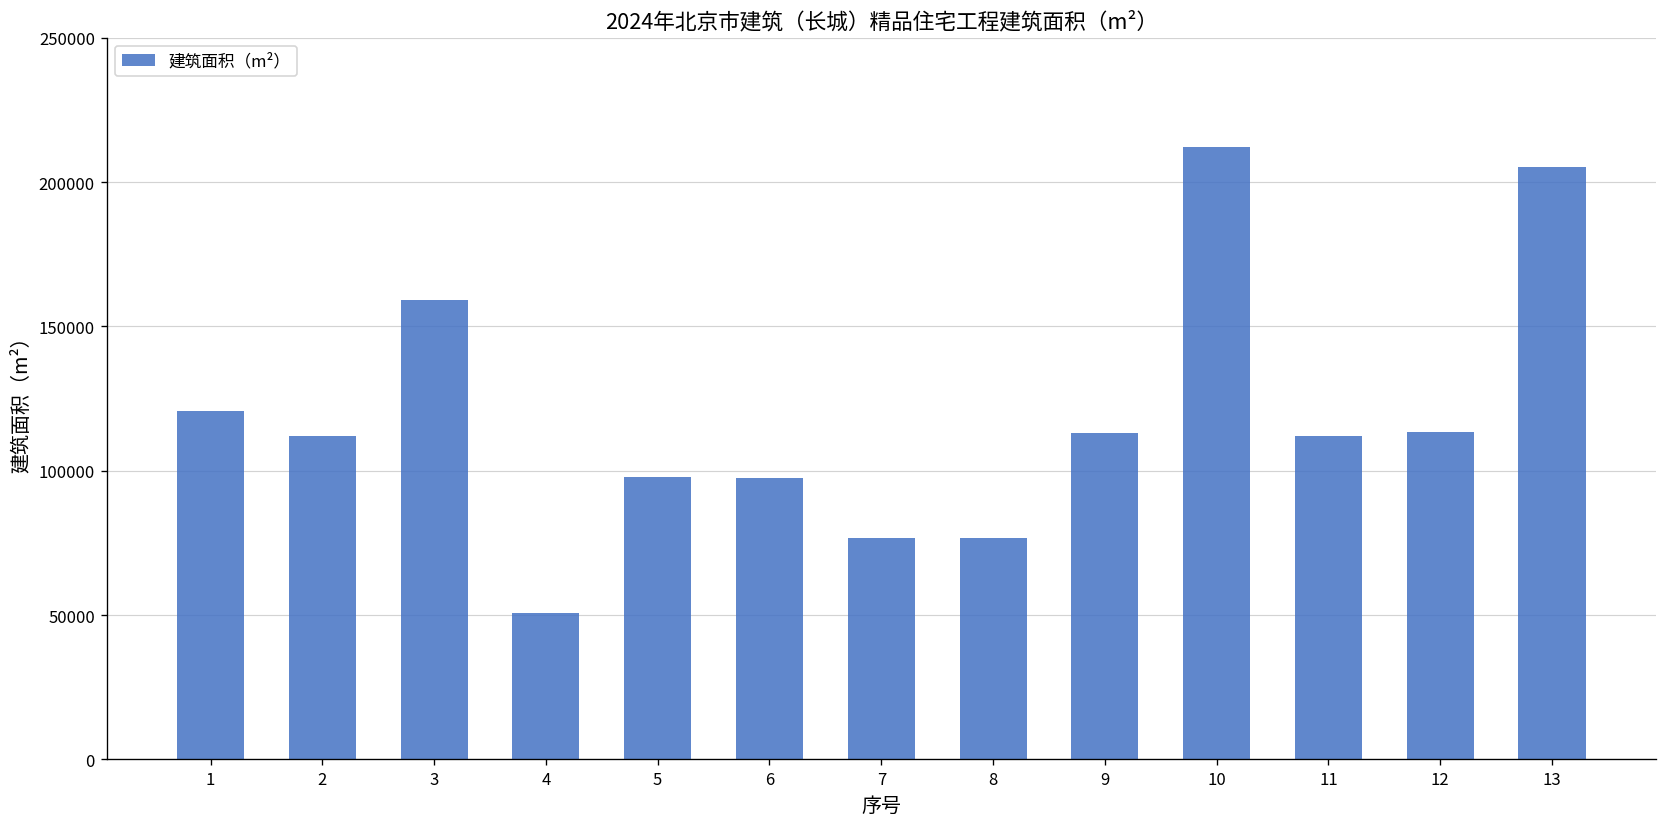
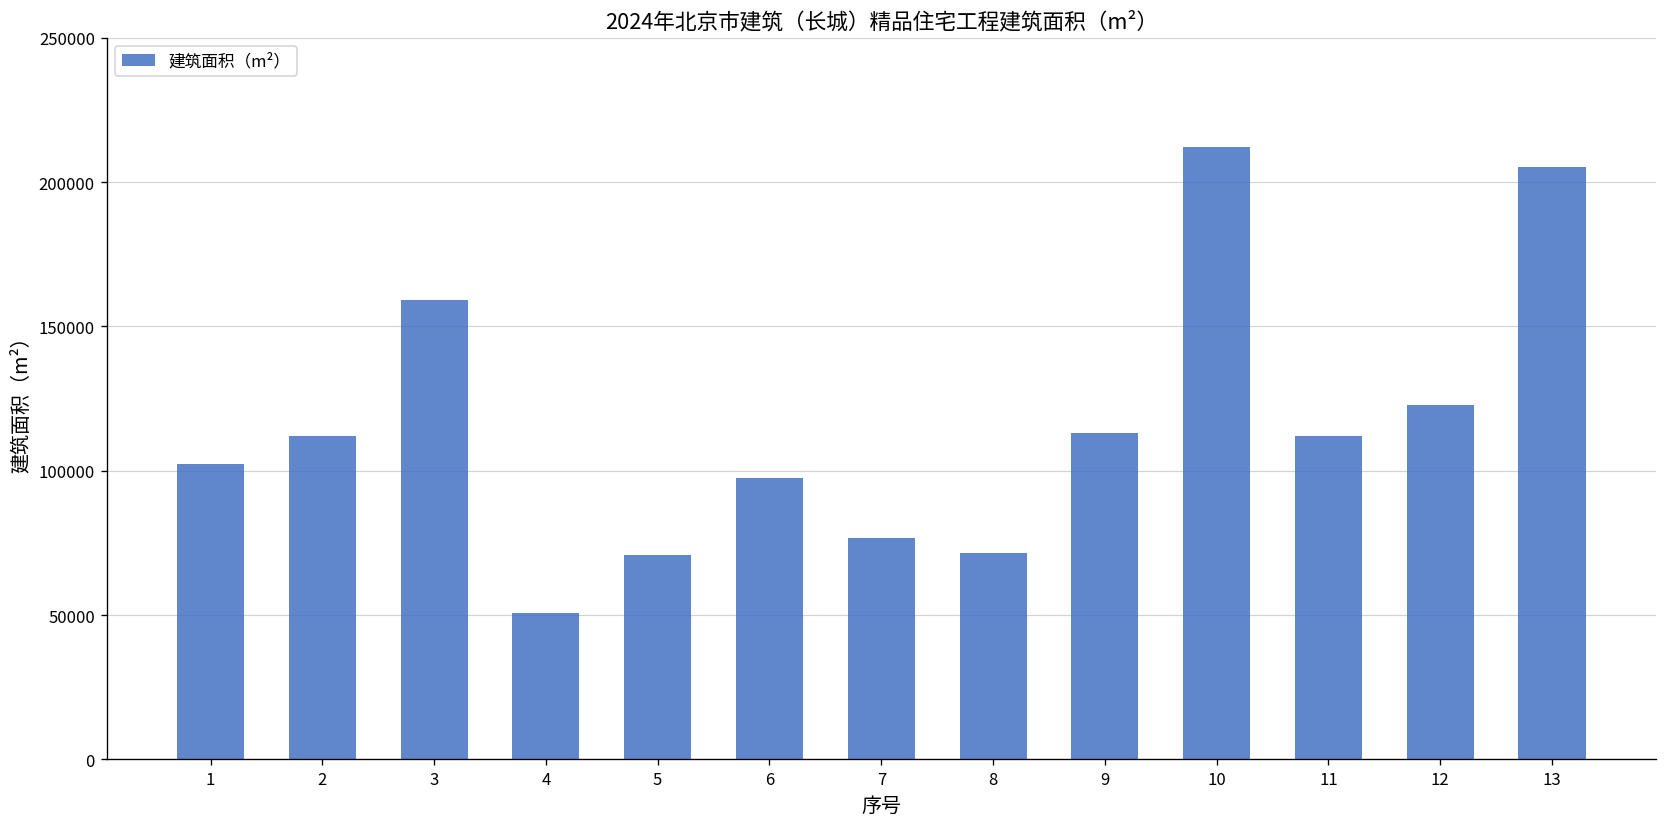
  {
-   "1": 121000,
+   "1": 102000,
    "2": 112000,
    "3": 159000,
    "4": 51000,
-   "5": 98000,
+   "5": 71000,
    "6": 97000,
    "7": 77000,
-   "8": 77000,
+   "8": 72000,
    "9": 113000,
    "10": 212000,
    "11": 112000,
-   "12": 114000,
+   "12": 123000,
    "13": 205000
  }
